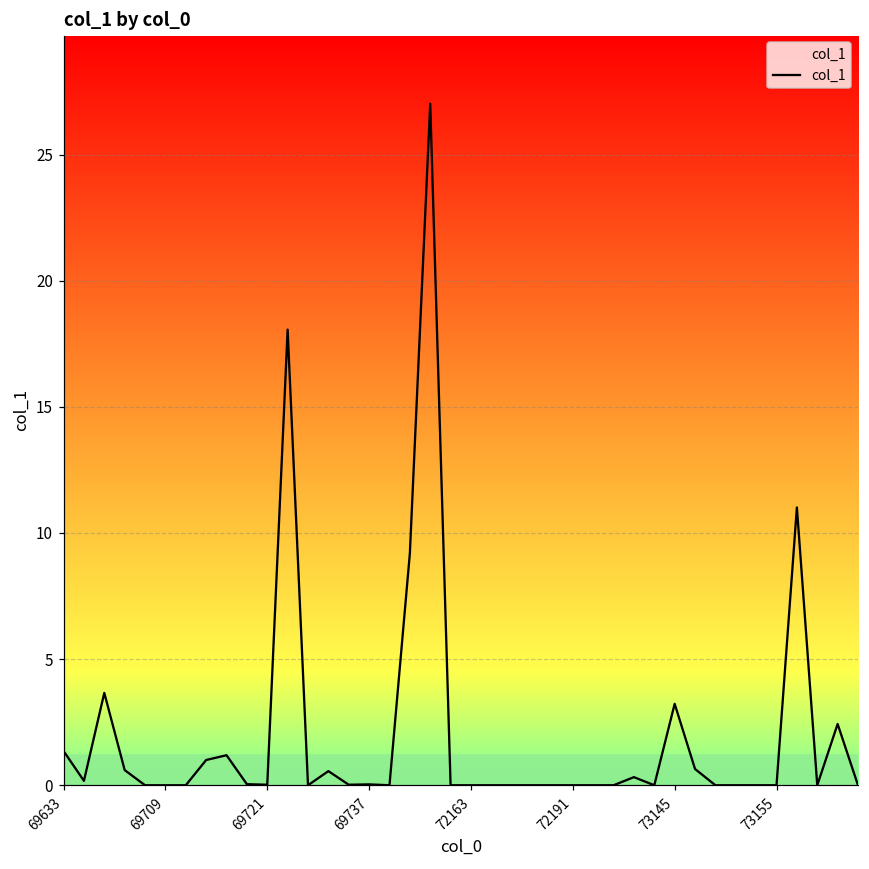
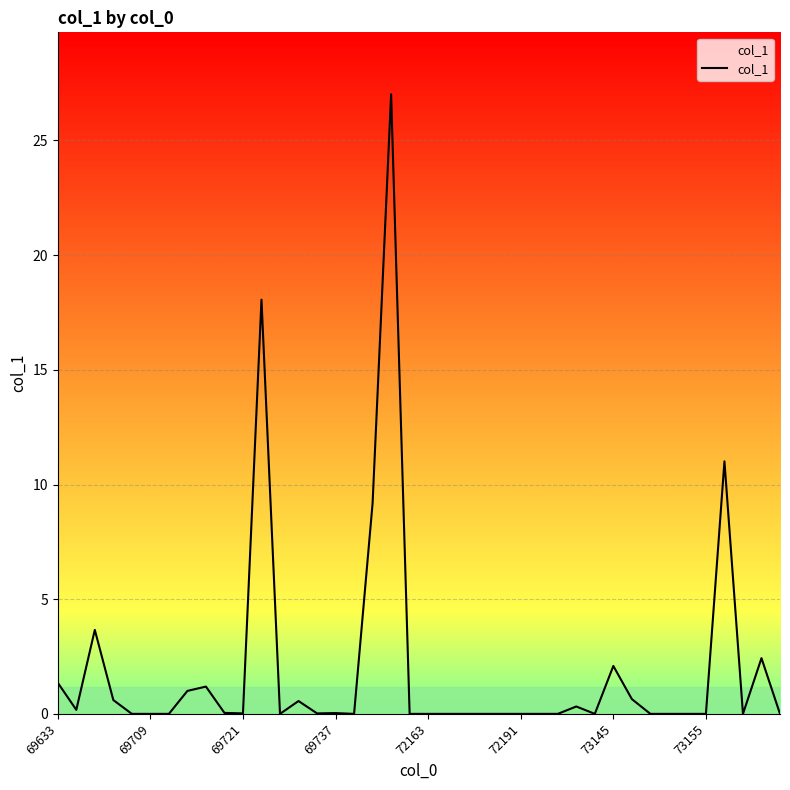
  {
    "69633": 1.4,
-   "73145": 3.2
+   "73145": 2.1
  }
